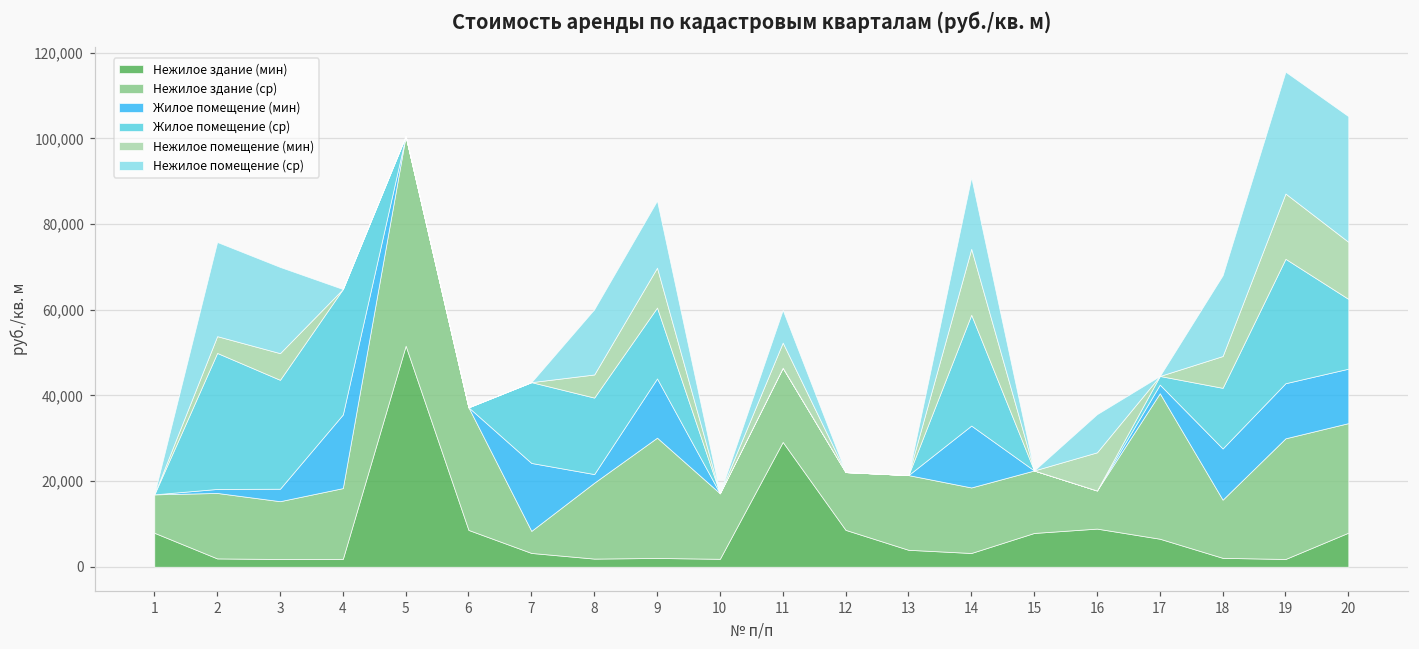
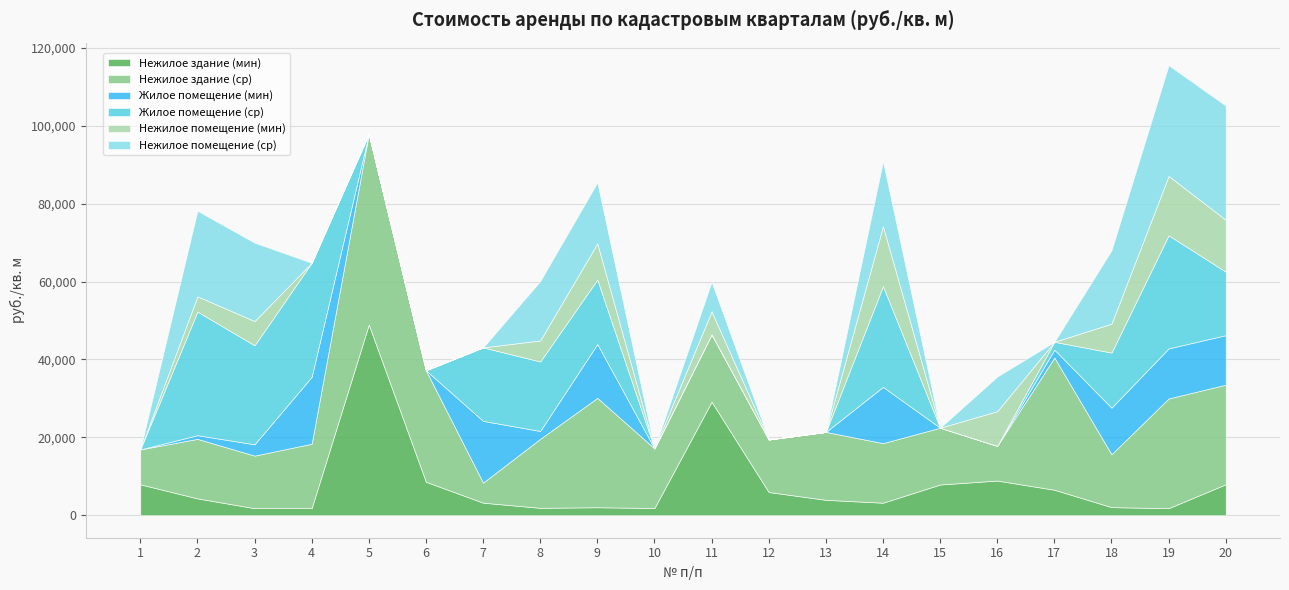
  {
    "Нежилое здание (мин)": {
      "1": "8,000",
-     "2": "2,000",
+     "2": "4,000",
      "3": "2,000",
      "4": "2,000",
-     "5": "52,000",
+     "5": "49,000",
      "6": "9,000",
      "7": "3,000",
      "8": "2,000",
      "9": "2,000",
      "10": "2,000",
      "11": "29,000",
-     "12": "9,000",
+     "12": "6,000",
      "13": "4,000",
      "14": "3,000",
      "15": "8,000",
      "16": "9,000",
      "17": "7,000",
      "18": "2,000",
      "19": "2,000",
      "20": "8,000"
    }
  }
